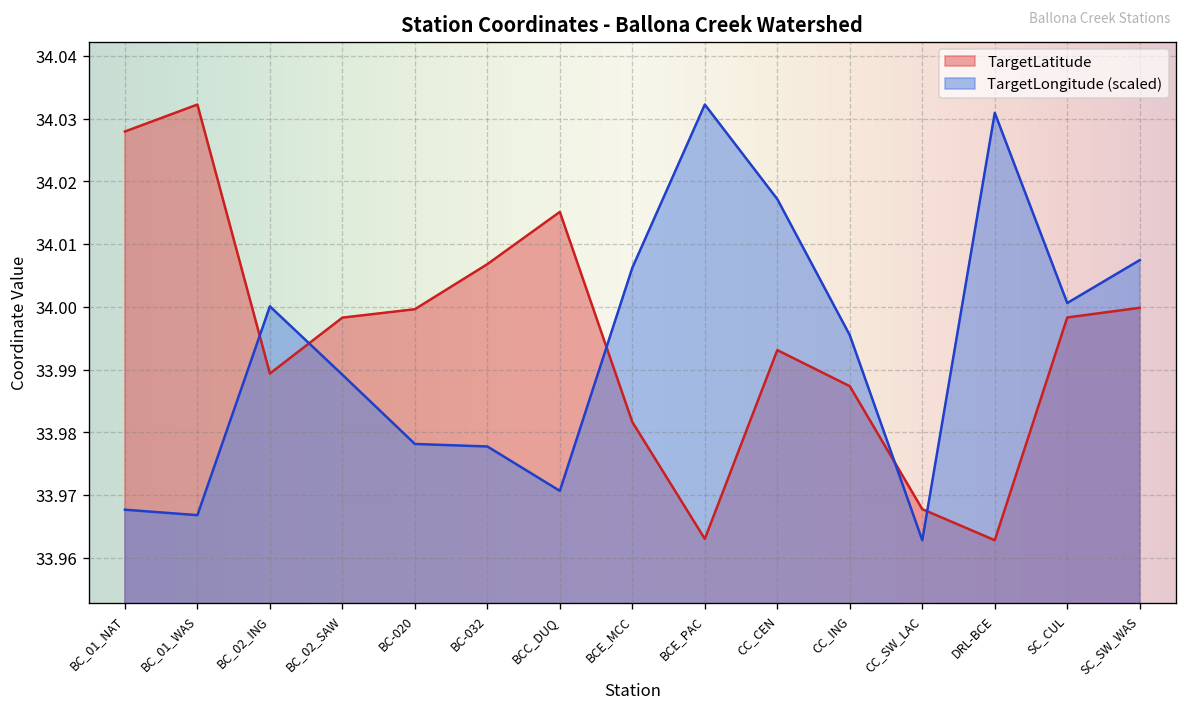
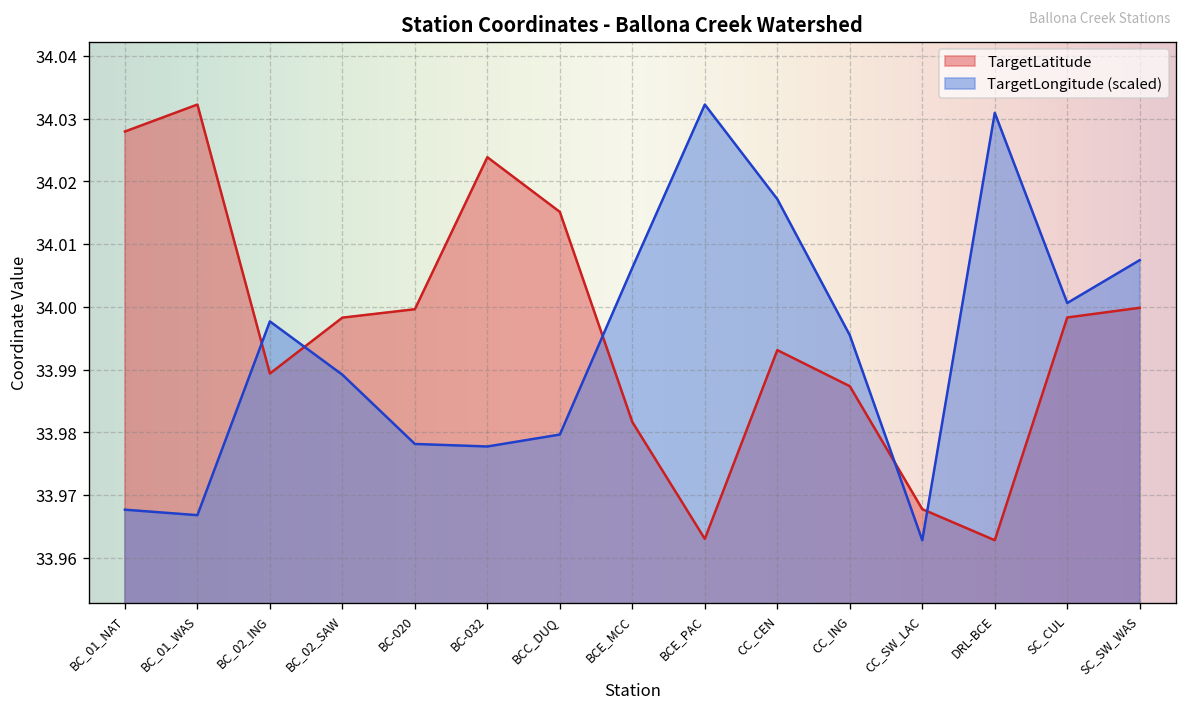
  {
    "TargetLatitude": {
      "BC_01_NAT": 34.028,
      "BC_01_WAS": 34.032,
      "BC_02_ING": 33.989,
      "BC_02_SAW": 33.998,
      "BC-020": 34.000,
-     "BC-032": 34.007,
+     "BC-032": 34.024,
      "BCC_DUQ": 34.015,
      "BCE_MCC": 33.982,
      "BCE_PAC": 33.963,
      "CC_CEN": 33.993,
      "CC_ING": 33.987,
      "CC_SW_LAC": 33.968,
      "DRL-BCE": 33.963,
      "SC_CUL": 33.998,
      "SC_SW_WAS": 34.000
    },
    "TargetLongitude (scaled)": {
      "BC_01_NAT": 33.968,
      "BC_01_WAS": 33.967,
-     "BC_02_ING": 34.000,
+     "BC_02_ING": 33.998,
      "BC_02_SAW": 33.989,
      "BC-020": 33.978,
      "BC-032": 33.978,
-     "BCC_DUQ": 33.971,
+     "BCC_DUQ": 33.980,
      "BCE_MCC": 34.006,
      "BCE_PAC": 34.032,
      "CC_CEN": 34.017,
      "CC_ING": 33.995,
      "CC_SW_LAC": 33.963,
      "DRL-BCE": 34.031,
      "SC_CUL": 34.001,
      "SC_SW_WAS": 34.007
    }
  }
